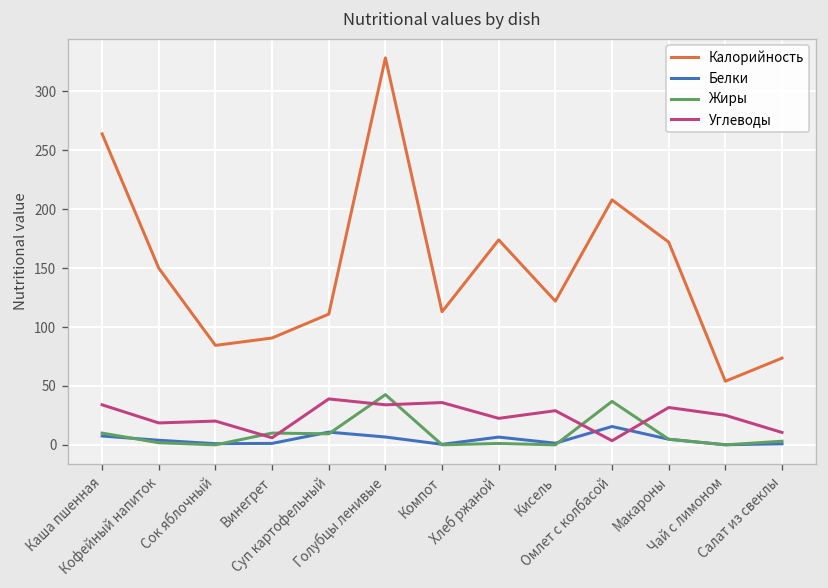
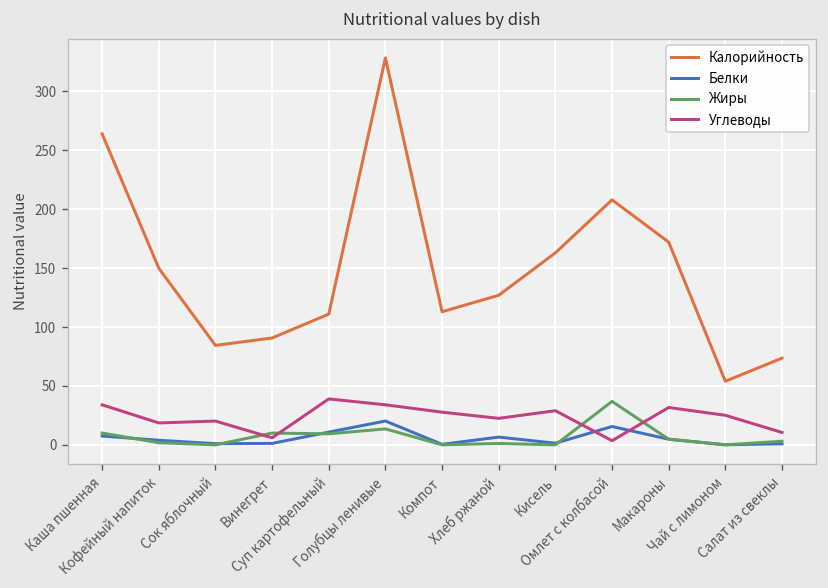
  {
    "Калорийность": {
      "Каша пшенная": 260,
      "Кофейный напиток": 150,
      "Сок яблочный": 80,
      "Винегрет": 90,
      "Суп картофельный": 110,
      "Голубцы ленивые": 330,
      "Компот": 110,
-     "Хлеб ржаной": 170,
-     "Кисель": 120,
+     "Хлеб ржаной": 130,
+     "Кисель": 160,
      "Омлет с колбасой": 210,
      "Макароны": 170,
      "Чай с лимоном": 50,
      "Салат из свеклы": 70
    },
    "Белки": {
      "Винегрет": 0,
-     "Голубцы ленивые": 10,
+     "Голубцы ленивые": 20,
      "Хлеб ржаной": 10,
      "Омлет с колбасой": 20
    },
    "Жиры": {
      "Винегрет": 10,
-     "Голубцы ленивые": 40,
+     "Голубцы ленивые": 10,
      "Хлеб ржаной": 0,
      "Омлет с колбасой": 40
    },
    "Углеводы": {
      "Каша пшенная": 30,
      "Кофейный напиток": 20,
      "Сок яблочный": 20,
      "Винегрет": 10,
      "Суп картофельный": 40,
      "Голубцы ленивые": 30,
-     "Компот": 40,
+     "Компот": 30,
      "Хлеб ржаной": 20,
      "Кисель": 30,
      "Омлет с колбасой": 0,
      "Макароны": 30,
      "Чай с лимоном": 30,
      "Салат из свеклы": 10
    }
  }
